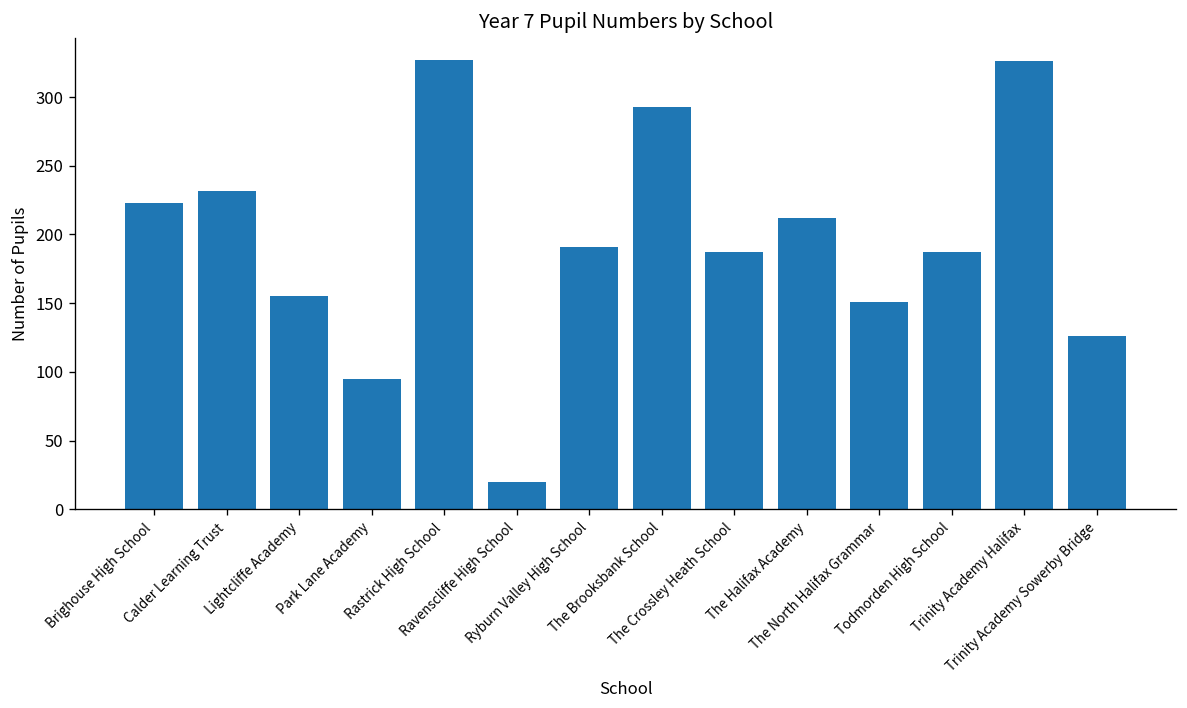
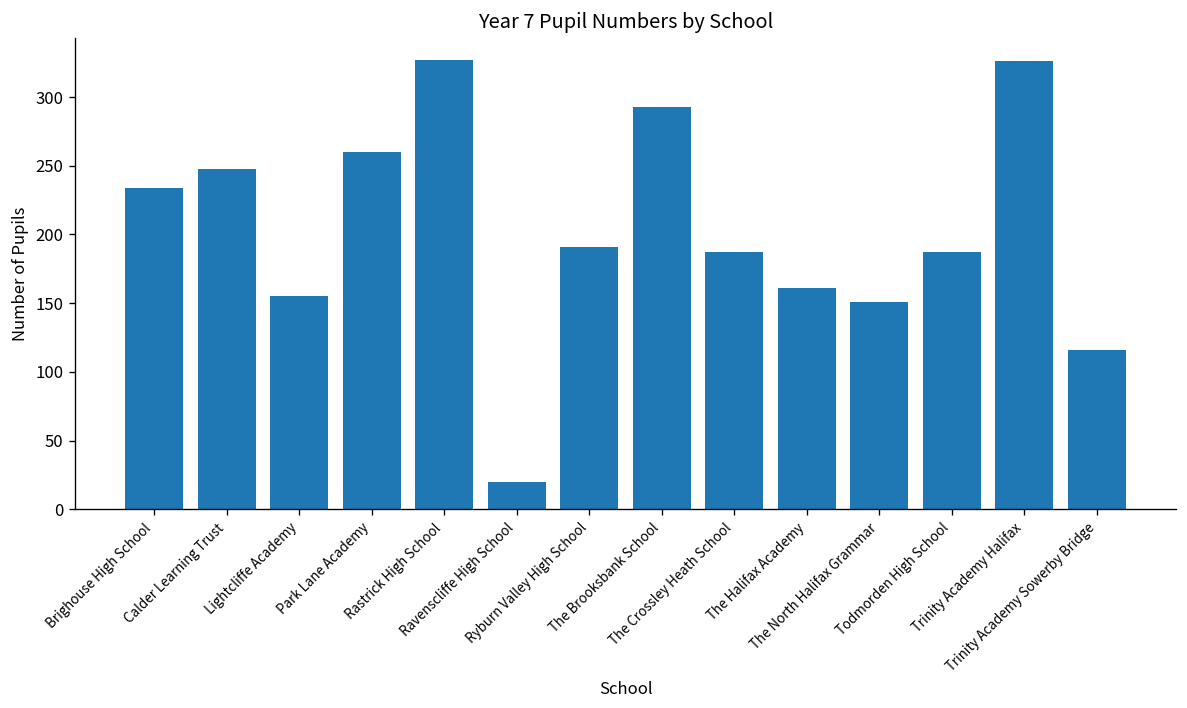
  {
-   "Brighouse High School": 223,
-   "Calder Learning Trust": 232,
+   "Brighouse High School": 234,
+   "Calder Learning Trust": 248,
    "Lightcliffe Academy": 155,
-   "Park Lane Academy": 95,
+   "Park Lane Academy": 260,
    "Rastrick High School": 327,
    "Ravenscliffe High School": 20,
    "Ryburn Valley High School": 191,
    "The Brooksbank School": 293,
    "The Crossley Heath School": 187,
-   "The Halifax Academy": 212,
+   "The Halifax Academy": 161,
    "The North Halifax Grammar": 151,
    "Todmorden High School": 187,
    "Trinity Academy Halifax": 326,
-   "Trinity Academy Sowerby Bridge": 126
+   "Trinity Academy Sowerby Bridge": 116
  }
